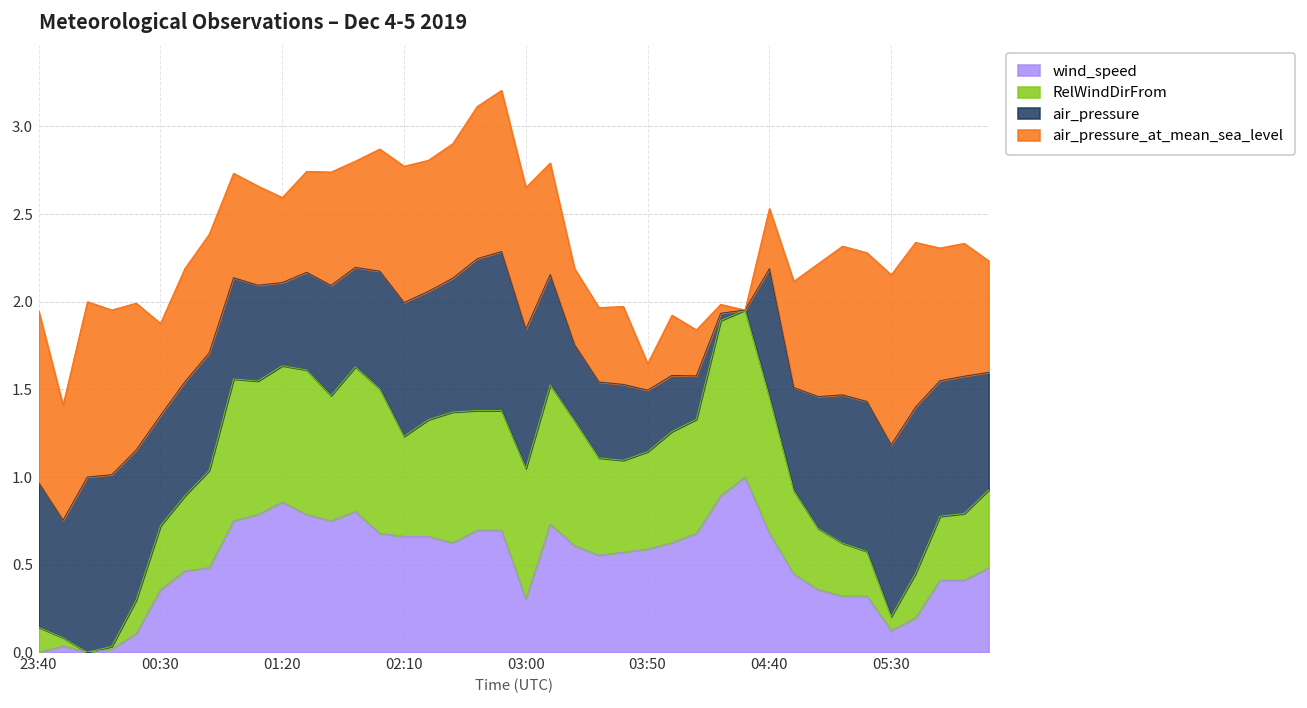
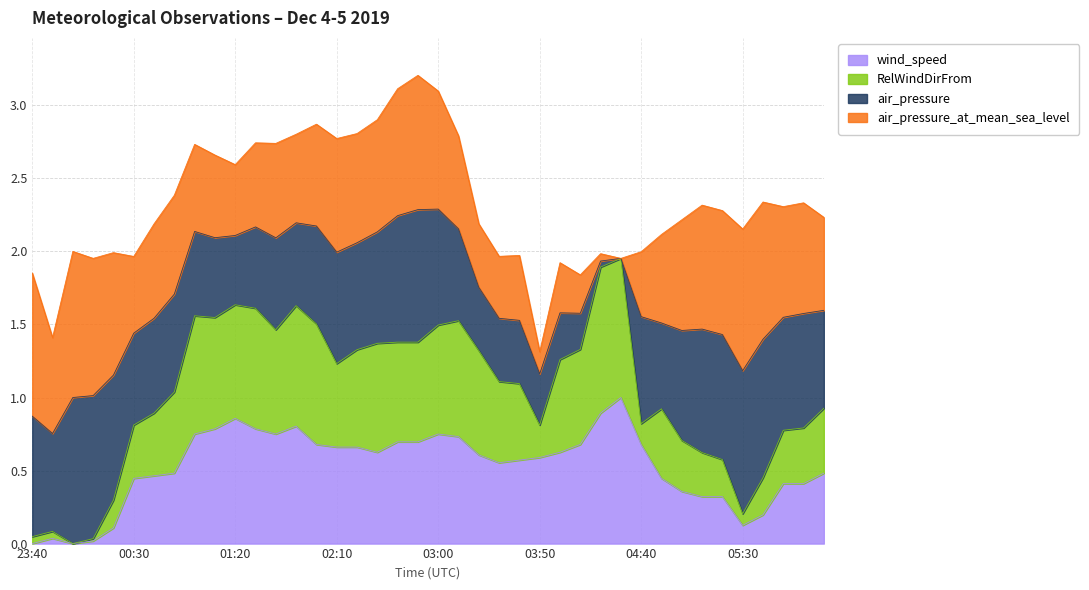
  {
    "wind_speed": {
      "23:40": 0.00,
-     "00:30": 0.36,
+     "00:30": 0.45,
      "01:20": 0.86,
      "02:10": 0.66,
-     "03:00": 0.30,
+     "03:00": 0.75,
      "03:50": 0.59,
      "04:40": 0.68,
      "05:30": 0.13
    },
    "RelWindDirFrom": {
-     "23:40": 0.14,
+     "23:40": 0.05,
      "00:30": 0.37,
      "01:20": 0.78,
      "02:10": 0.57,
      "03:00": 0.75,
-     "03:50": 0.56,
-     "04:40": 0.78,
+     "03:50": 0.22,
+     "04:40": 0.14,
      "05:30": 0.08
    },
    "air_pressure": {
      "23:40": 0.82,
      "00:30": 0.63,
      "01:20": 0.47,
      "02:10": 0.76,
      "03:00": 0.79,
      "03:50": 0.35,
      "04:40": 0.73,
      "05:30": 0.98
    },
    "air_pressure_at_mean_sea_level": {
      "23:40": 0.98,
      "00:30": 0.53,
      "01:20": 0.48,
      "02:10": 0.78,
      "03:00": 0.81,
      "03:50": 0.15,
-     "04:40": 0.34,
+     "04:40": 0.44,
      "05:30": 0.97
    }
  }
